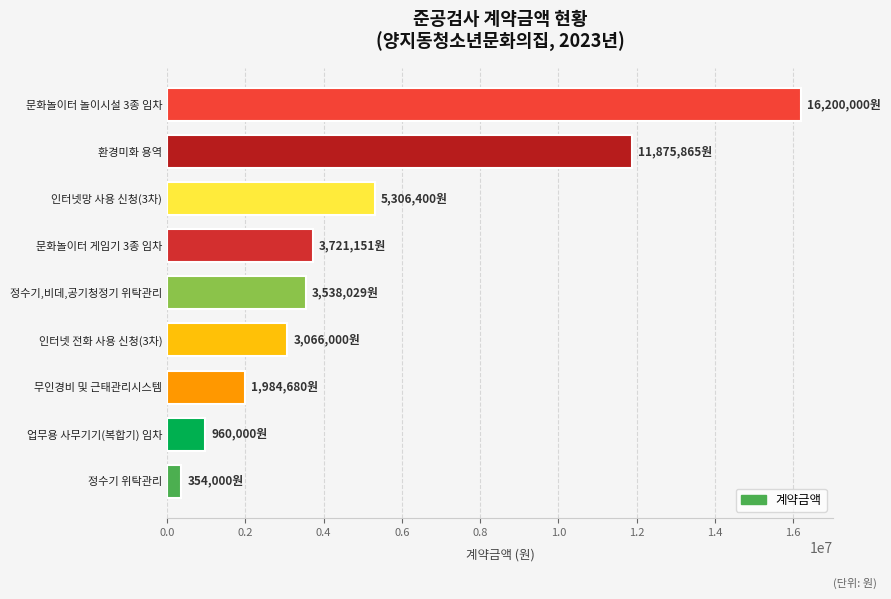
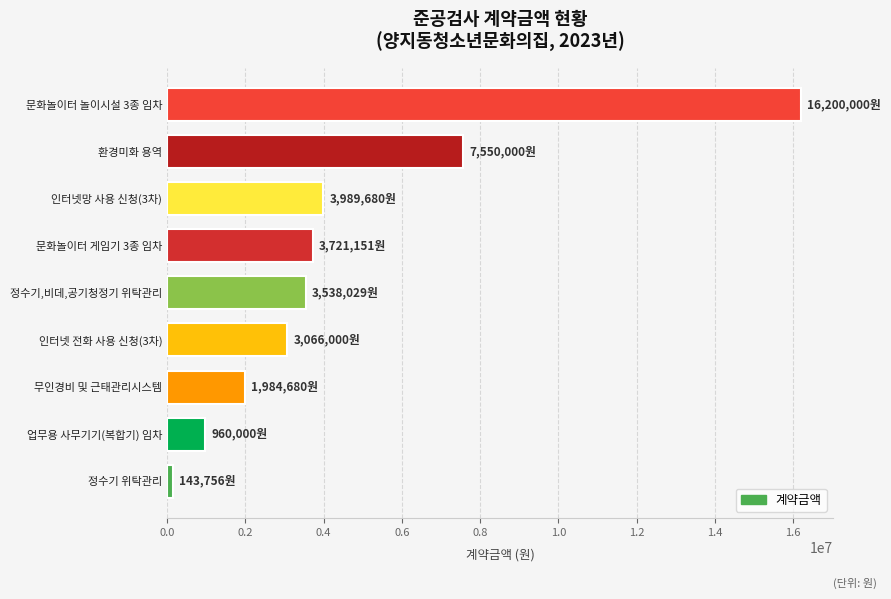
  {
    "문화놀이터 놀이시설 3종 임차": "16,200,000원",
-   "환경미화 용역": "11,875,865원",
-   "인터넷망 사용 신청(3차)": "5,306,400원",
+   "환경미화 용역": "7,550,000원",
+   "인터넷망 사용 신청(3차)": "3,989,680원",
    "문화놀이터 게임기 3종 임차": "3,721,151원",
    "정수기,비데,공기청정기 위탁관리": "3,538,029원",
    "인터넷 전화 사용 신청(3차)": "3,066,000원",
    "무인경비 및 근태관리시스템": "1,984,680원",
    "업무용 사무기기(복합기) 임차": "960,000원",
-   "정수기 위탁관리": "354,000원"
+   "정수기 위탁관리": "143,756원"
  }
